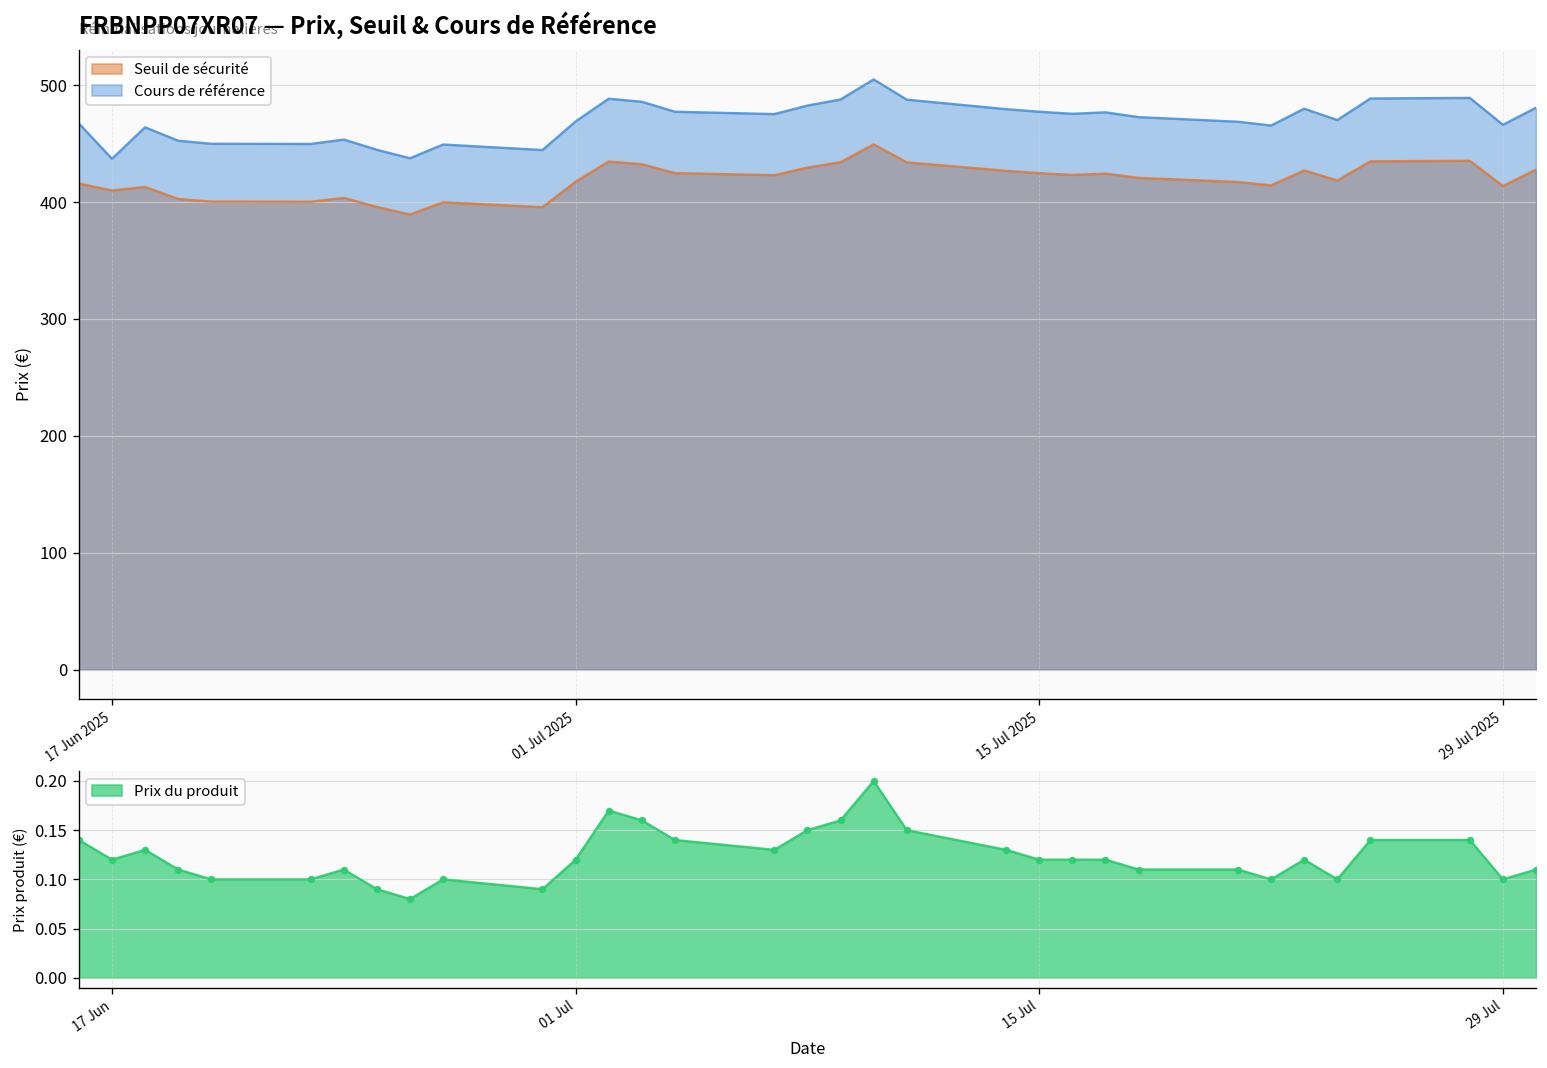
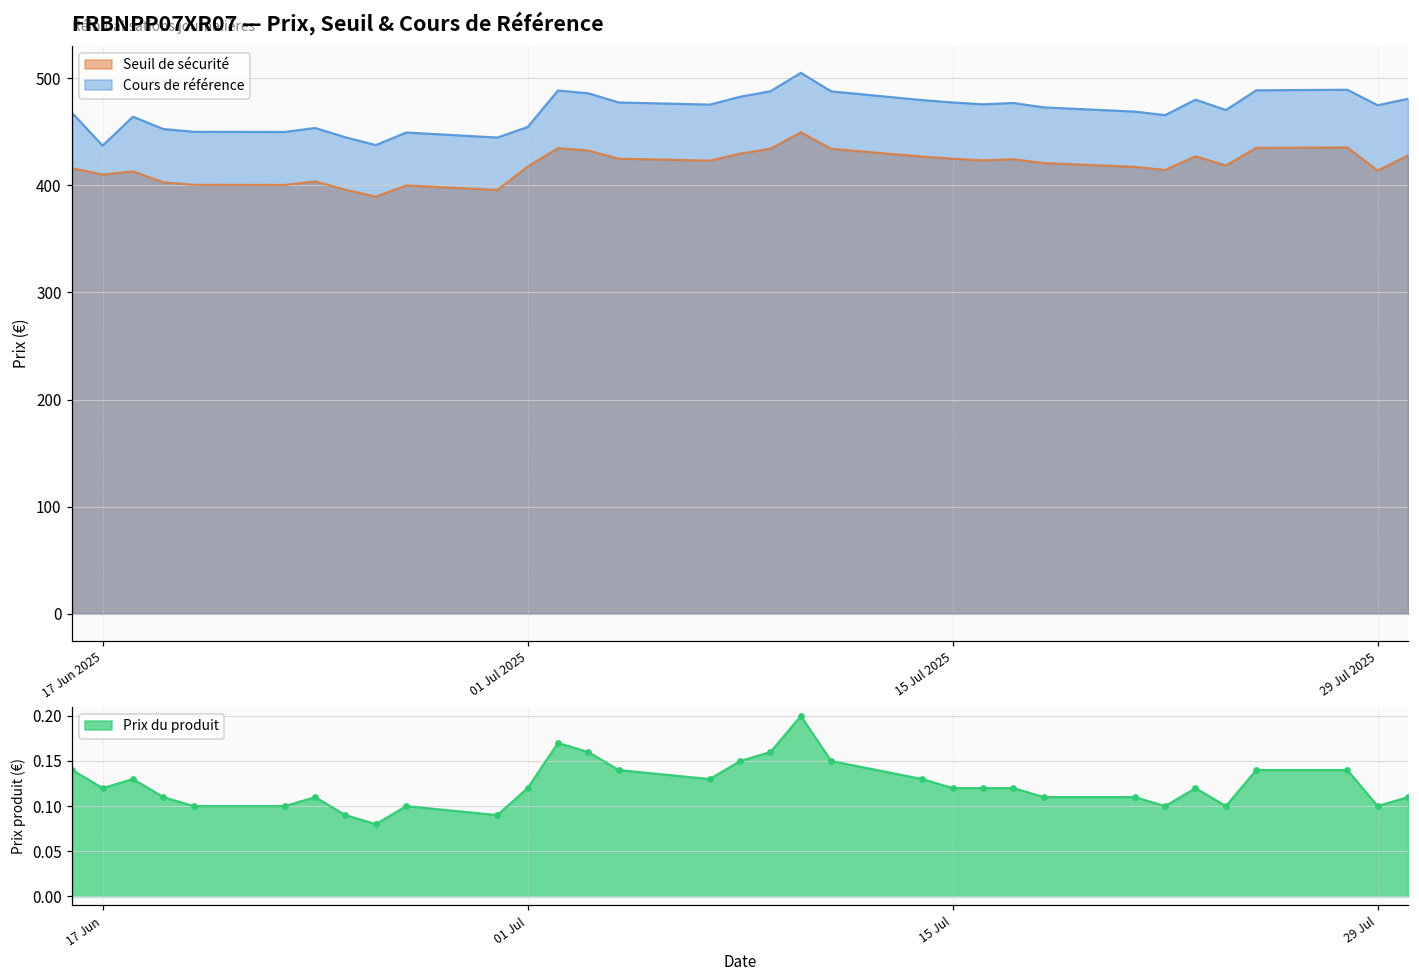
  {
    "FRBNPP07XR07 — Prix, Seuil & Cours de Référence": {
      "Seuil de sécurité": {
        "17 Jun 2025": 410,
        "01 Jul 2025": 420,
        "15 Jul 2025": 420,
        "29 Jul 2025": 410
      },
      "Cours de référence": {
        "17 Jun 2025": 440,
-       "01 Jul 2025": 470,
+       "01 Jul 2025": 450,
        "15 Jul 2025": 480,
-       "29 Jul 2025": 466
+       "29 Jul 2025": 475
      }
    }
  }
